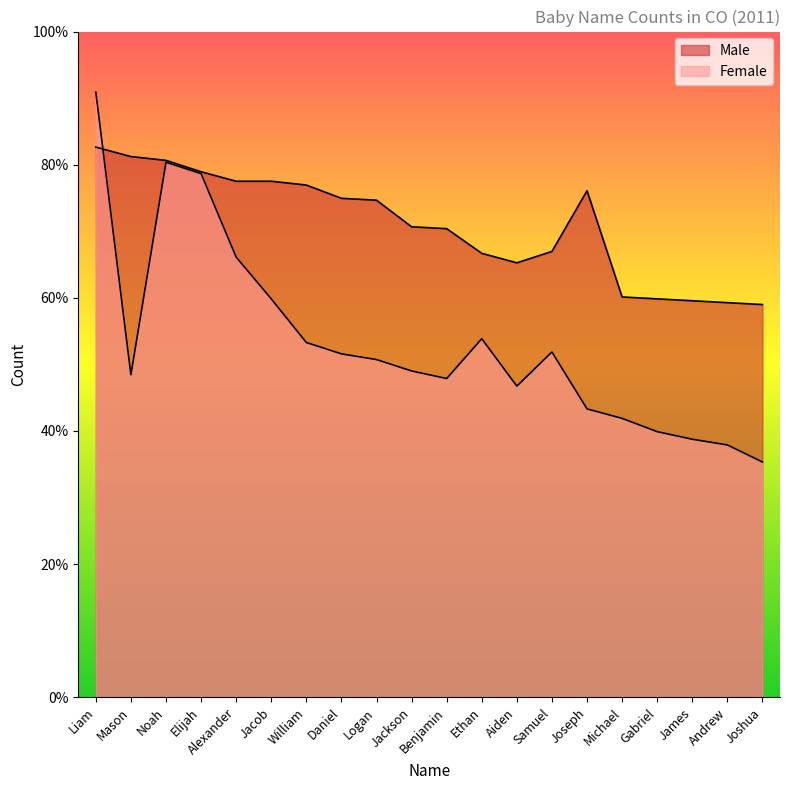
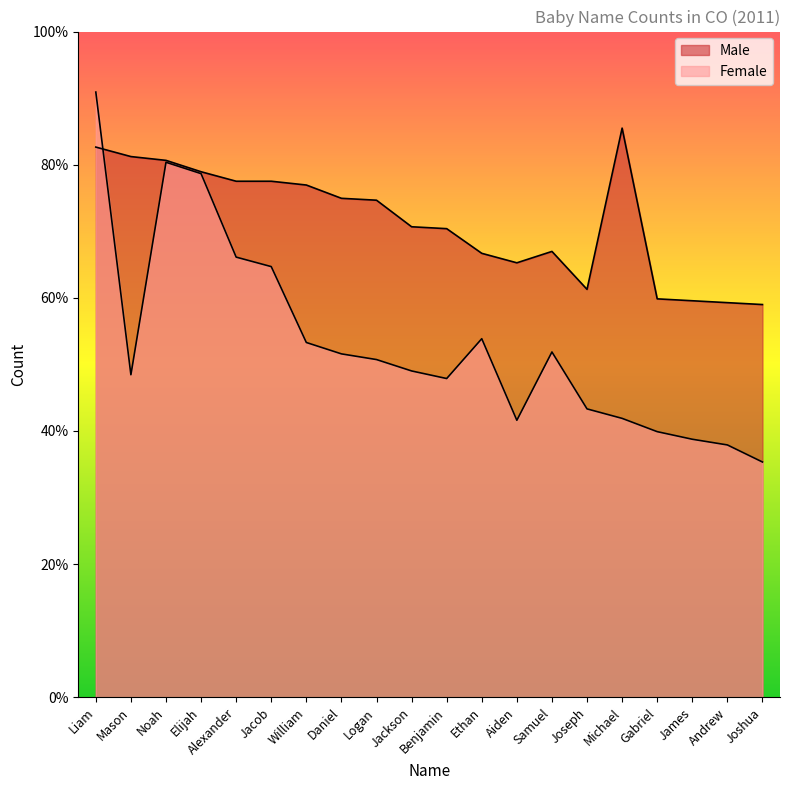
  {
    "Male": {
      "Liam": "83%",
      "Mason": "81%",
      "Alexander": "78%",
      "Jacob": "78%",
      "William": "77%",
      "Daniel": "75%",
      "Logan": "75%",
      "Jackson": "71%",
      "Benjamin": "70%",
      "Ethan": "67%",
      "Aiden": "65%",
      "Samuel": "67%",
-     "Joseph": "76%",
-     "Michael": "60%",
+     "Joseph": "61%",
+     "Michael": "85%",
      "Gabriel": "60%",
      "James": "60%",
      "Andrew": "59%",
      "Joshua": "59%"
    },
    "Female": {
      "Liam": "91%",
      "Mason": "48%",
      "Alexander": "66%",
-     "Jacob": "60%",
+     "Jacob": "65%",
      "William": "53%",
      "Daniel": "52%",
      "Logan": "51%",
      "Jackson": "49%",
      "Benjamin": "48%",
      "Ethan": "54%",
-     "Aiden": "47%",
+     "Aiden": "42%",
      "Samuel": "52%",
      "Joseph": "43%",
      "Michael": "42%",
      "Gabriel": "40%",
      "James": "39%",
      "Andrew": "38%",
      "Joshua": "35%"
    }
  }
